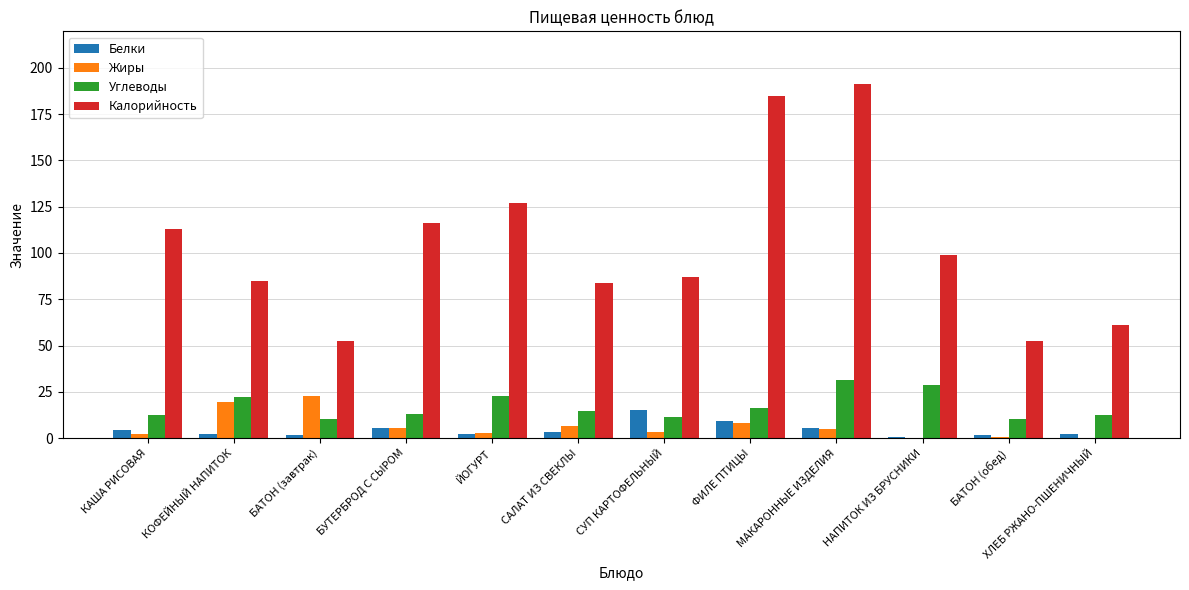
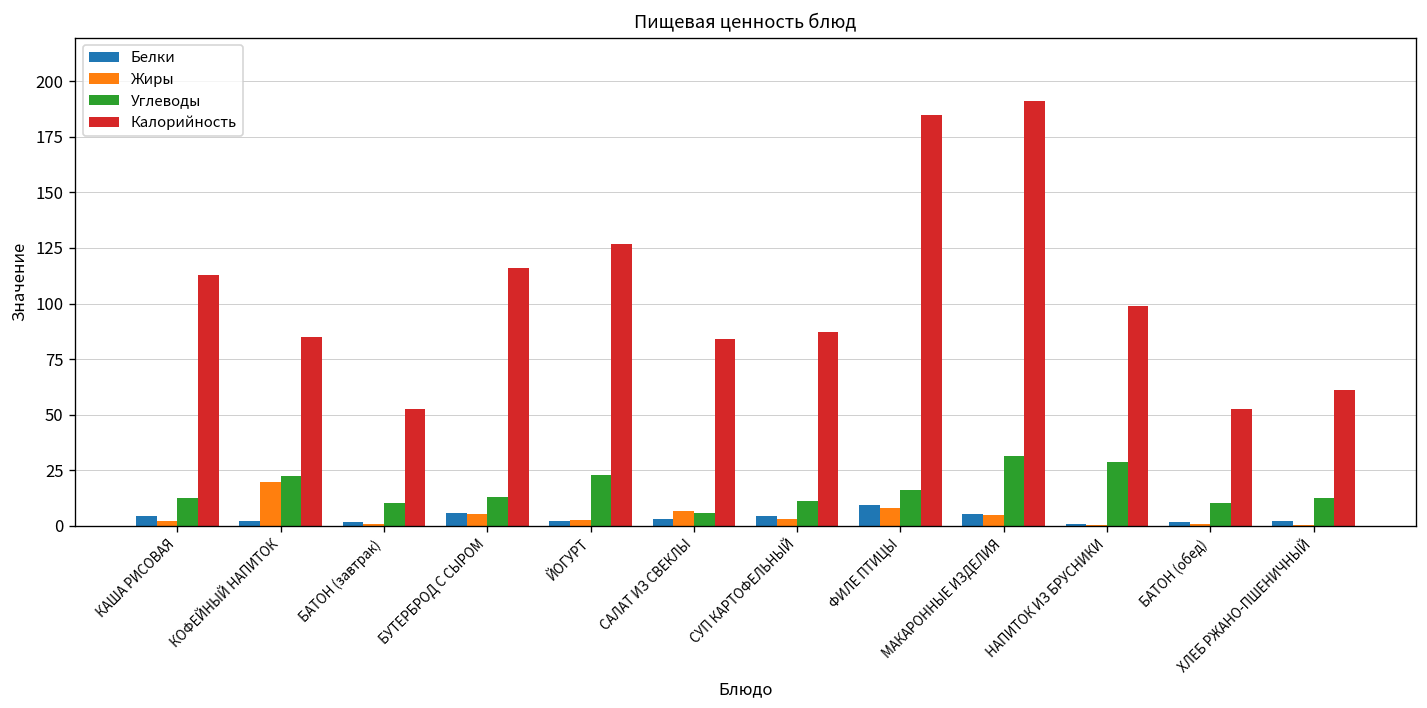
  {
    "Белки": {
      "КАША РИСОВАЯ": 4,
      "КОФЕЙНЫЙ НАПИТОК": 2,
      "БАТОН (завтрак)": 2,
      "БУТЕРБРОД С СЫРОМ": 6,
      "ЙОГУРТ": 2,
      "САЛАТ ИЗ СВЕКЛЫ": 3,
-     "СУП КАРТОФЕЛЬНЫЙ": 15,
+     "СУП КАРТОФЕЛЬНЫЙ": 4,
      "ФИЛЕ ПТИЦЫ": 9,
      "МАКАРОННЫЕ ИЗДЕЛИЯ": 6,
      "БАТОН (обед)": 2,
      "ХЛЕБ РЖАНО-ПШЕНИЧНЫЙ": 2
    },
    "Жиры": {
      "КАША РИСОВАЯ": 2,
      "КОФЕЙНЫЙ НАПИТОК": 20,
-     "БАТОН (завтрак)": 23,
+     "БАТОН (завтрак)": 1,
      "БУТЕРБРОД С СЫРОМ": 5,
      "ЙОГУРТ": 3,
      "САЛАТ ИЗ СВЕКЛЫ": 7,
      "СУП КАРТОФЕЛЬНЫЙ": 3,
      "ФИЛЕ ПТИЦЫ": 8,
      "МАКАРОННЫЕ ИЗДЕЛИЯ": 5
    },
    "Углеводы": {
      "КАША РИСОВАЯ": 13,
      "КОФЕЙНЫЙ НАПИТОК": 22,
      "БАТОН (завтрак)": 10,
      "БУТЕРБРОД С СЫРОМ": 13,
      "ЙОГУРТ": 23,
-     "САЛАТ ИЗ СВЕКЛЫ": 15,
+     "САЛАТ ИЗ СВЕКЛЫ": 6,
      "СУП КАРТОФЕЛЬНЫЙ": 11,
      "ФИЛЕ ПТИЦЫ": 16,
      "МАКАРОННЫЕ ИЗДЕЛИЯ": 31,
      "НАПИТОК ИЗ БРУСНИКИ": 29,
      "БАТОН (обед)": 10,
      "ХЛЕБ РЖАНО-ПШЕНИЧНЫЙ": 13
    },
    "Калорийность": {
      "КАША РИСОВАЯ": 113,
      "КОФЕЙНЫЙ НАПИТОК": 85,
      "БАТОН (завтрак)": 52,
      "БУТЕРБРОД С СЫРОМ": 116,
      "ЙОГУРТ": 127,
      "САЛАТ ИЗ СВЕКЛЫ": 84,
      "СУП КАРТОФЕЛЬНЫЙ": 87,
      "ФИЛЕ ПТИЦЫ": 185,
      "МАКАРОННЫЕ ИЗДЕЛИЯ": 191,
      "НАПИТОК ИЗ БРУСНИКИ": 99,
      "БАТОН (обед)": 52,
      "ХЛЕБ РЖАНО-ПШЕНИЧНЫЙ": 61
    }
  }
